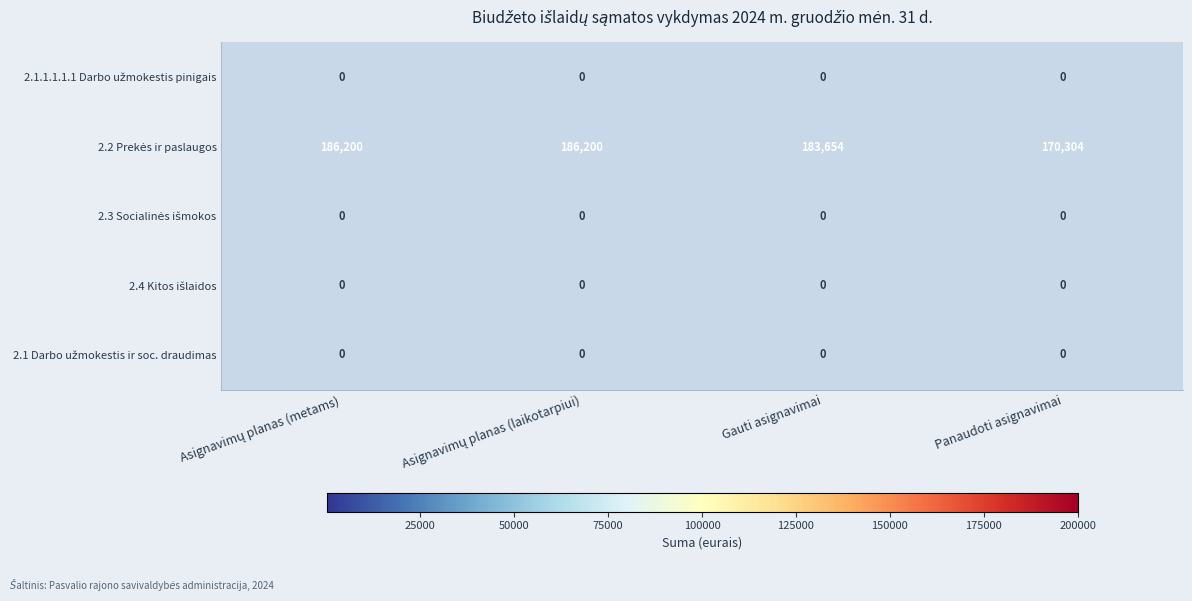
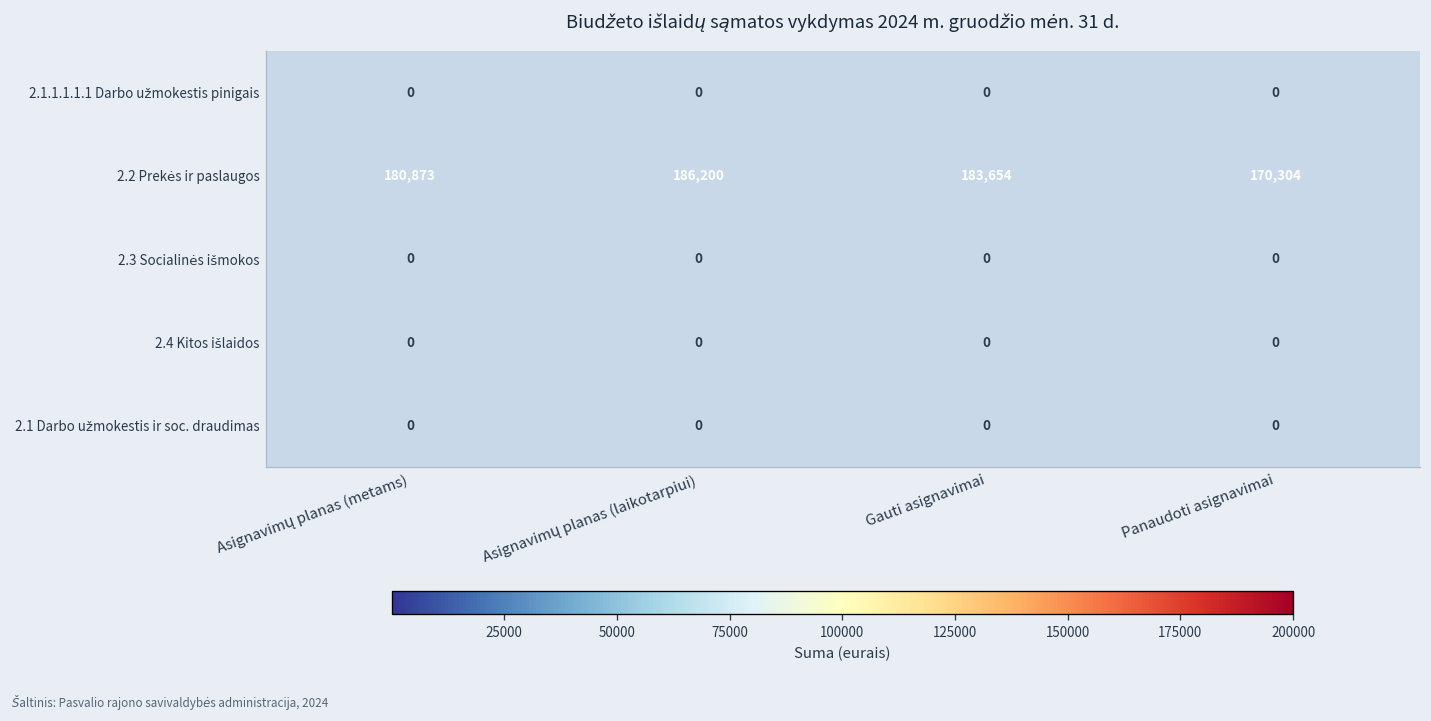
  {
    "2.2 Prekės ir paslaugos": {
-     "Asignavimų planas (metams)": "186,200",
+     "Asignavimų planas (metams)": "180,873",
      "Asignavimų planas (laikotarpiui)": "186,200",
      "Gauti asignavimai": "183,654",
      "Panaudoti asignavimai": "170,304"
    }
  }
